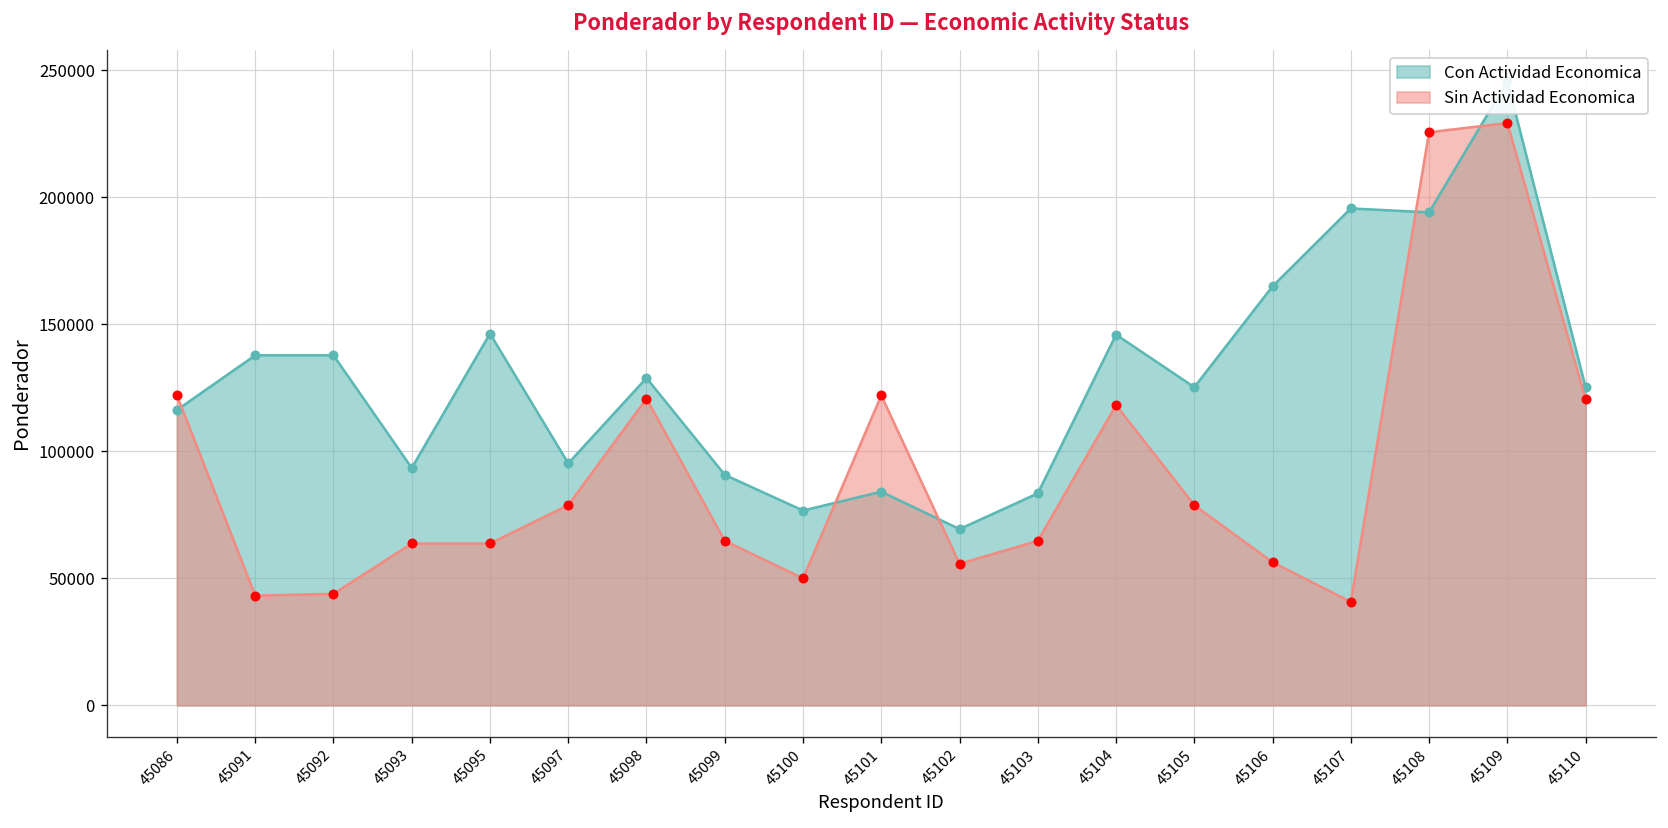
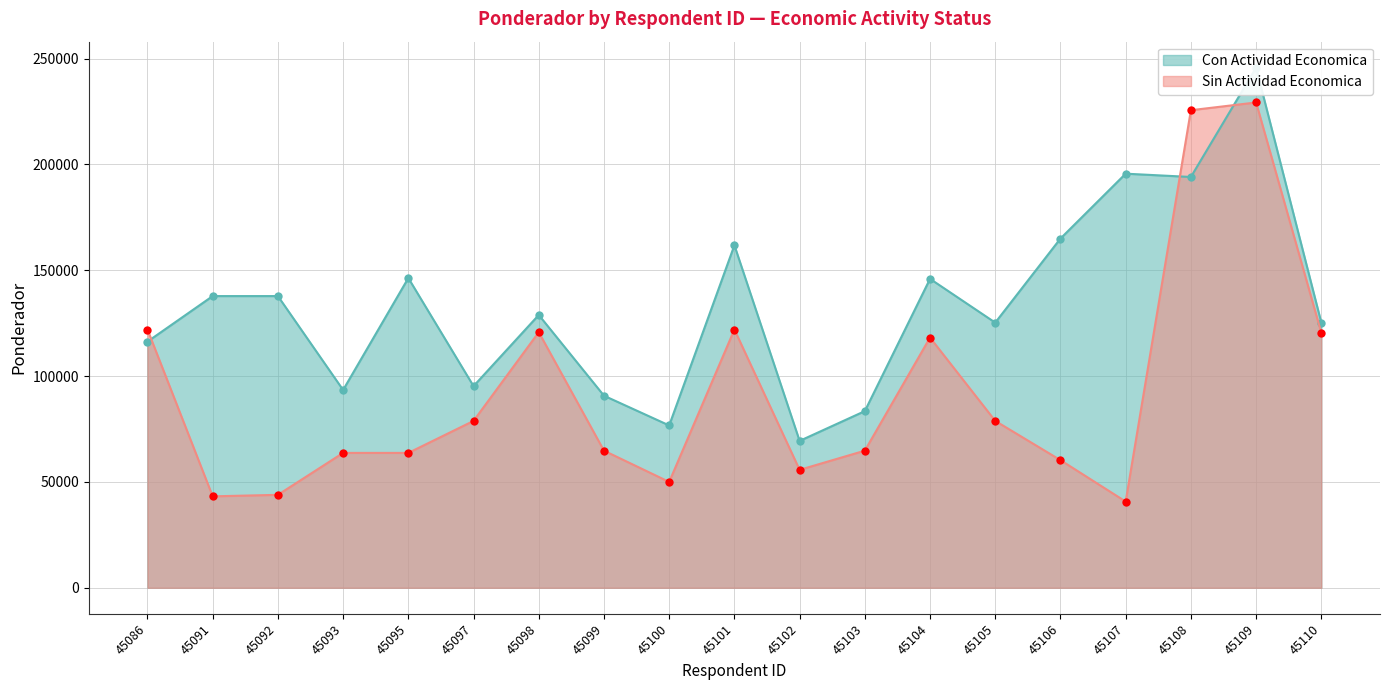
  {
    "Con Actividad Economica": {
      "45086": 116000,
      "45091": 138000,
      "45092": 138000,
      "45093": 93000,
      "45095": 146000,
      "45097": 95000,
      "45098": 129000,
      "45099": 91000,
      "45100": 77000,
-     "45101": 84000,
+     "45101": 162000,
      "45102": 69000,
      "45103": 83000,
      "45104": 146000,
      "45105": 125000,
      "45106": 165000,
      "45107": 196000,
      "45108": 194000,
      "45110": 125000
    },
    "Sin Actividad Economica": {
      "45086": 122000,
      "45091": 43000,
      "45092": 44000,
      "45093": 64000,
      "45095": 64000,
      "45097": 79000,
      "45098": 121000,
      "45099": 65000,
      "45100": 50000,
      "45101": 122000,
      "45102": 56000,
      "45103": 65000,
      "45104": 118000,
      "45105": 79000,
-     "45106": 56000,
+     "45106": 60000,
      "45107": 41000,
      "45108": 226000,
      "45109": 229000,
      "45110": 120000
    }
  }
